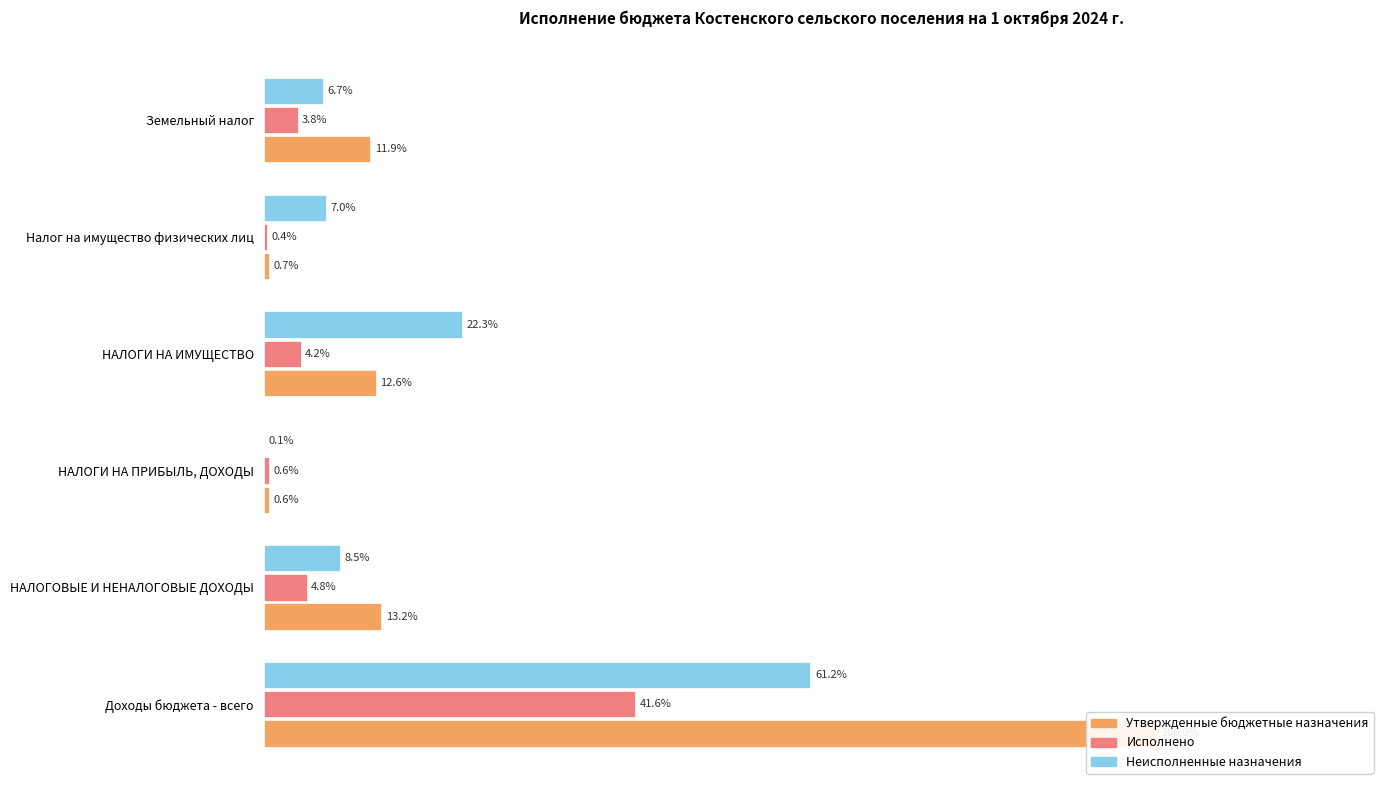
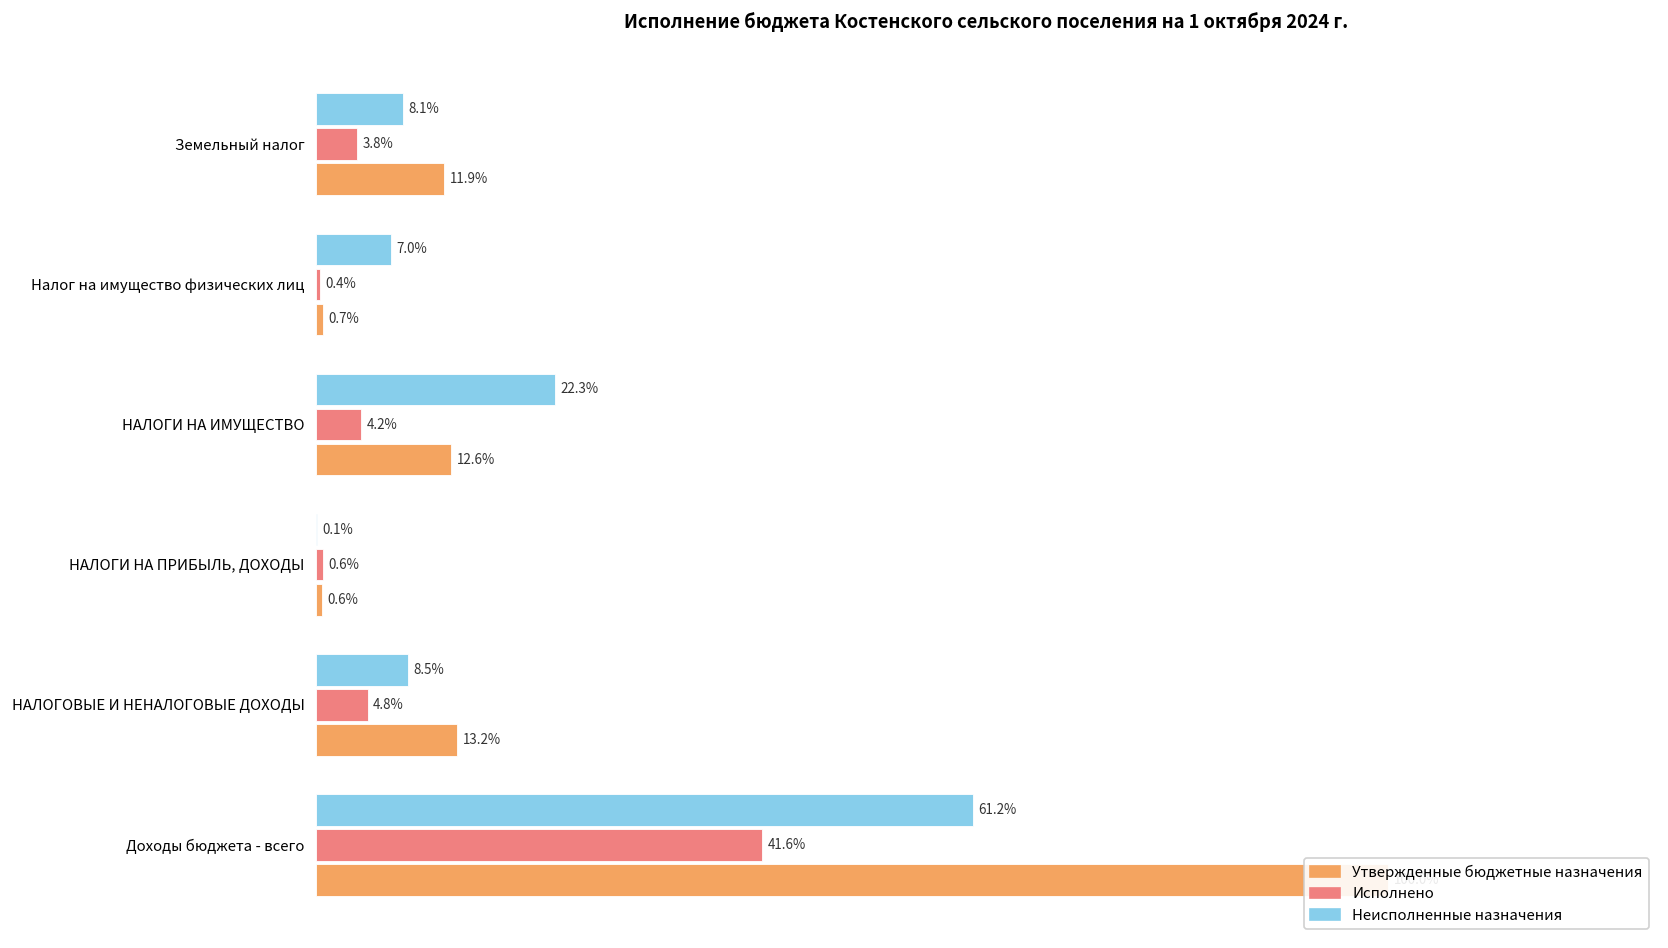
  {
    "Неисполненные назначения": {
-     "Земельный налог": "6.7%",
+     "Земельный налог": "8.1%",
      "Налог на имущество физических лиц": "7.0%",
      "НАЛОГИ НА ИМУЩЕСТВО": "22.3%",
      "НАЛОГИ НА ПРИБЫЛЬ, ДОХОДЫ": "0.1%",
      "НАЛОГОВЫЕ И НЕНАЛОГОВЫЕ ДОХОДЫ": "8.5%",
      "Доходы бюджета - всего": "61.2%"
    }
  }
